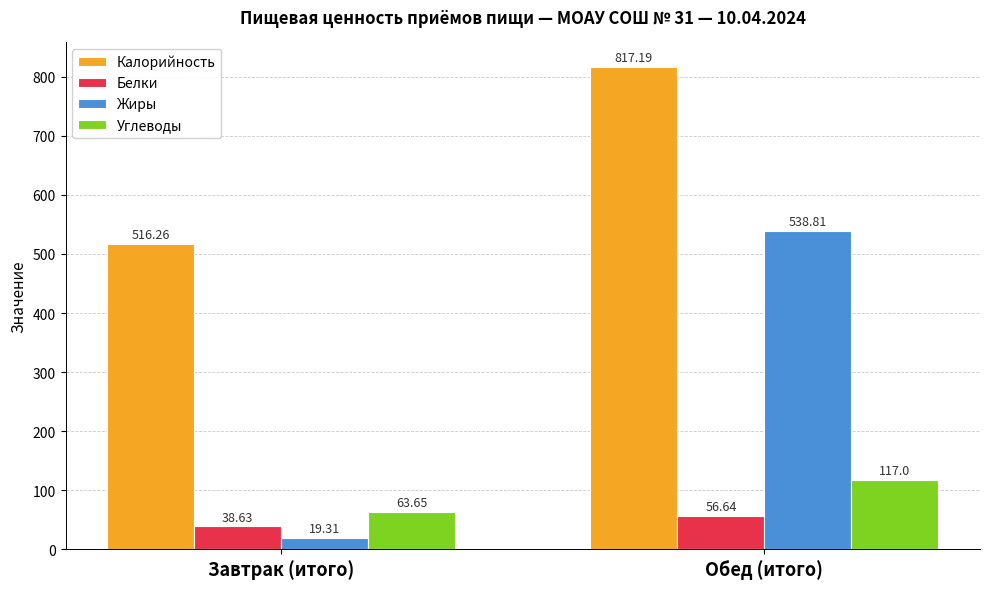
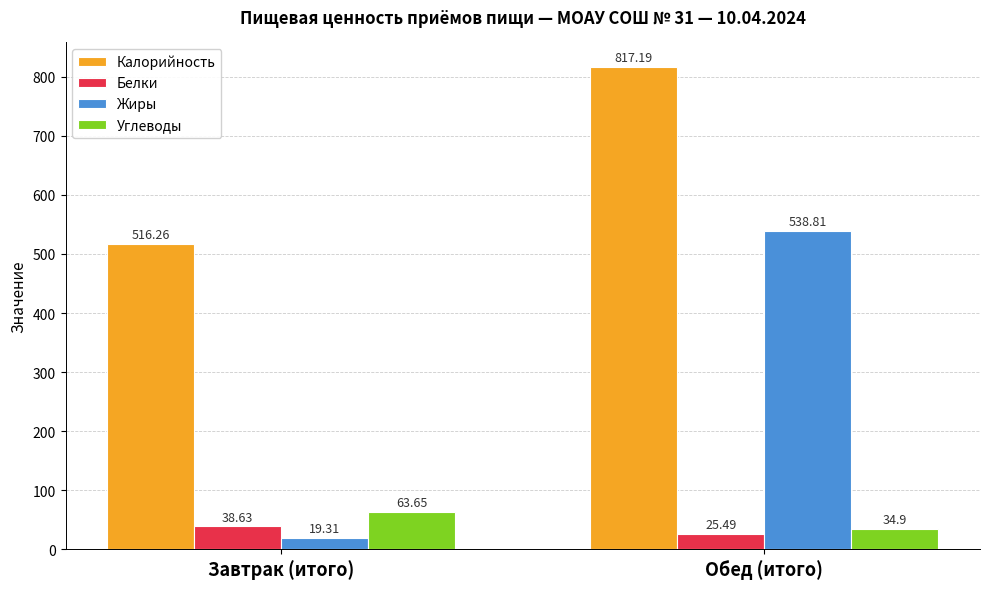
  {
    "Калорийность": {
      "Завтрак (итого)": 516.26,
      "Обед (итого)": 817.19
    },
    "Белки": {
      "Завтрак (итого)": 38.63,
-     "Обед (итого)": 56.64
+     "Обед (итого)": 25.49
    },
    "Жиры": {
      "Завтрак (итого)": 19.31,
      "Обед (итого)": 538.81
    },
    "Углеводы": {
      "Завтрак (итого)": 63.65,
-     "Обед (итого)": 117.0
+     "Обед (итого)": 34.9
    }
  }
